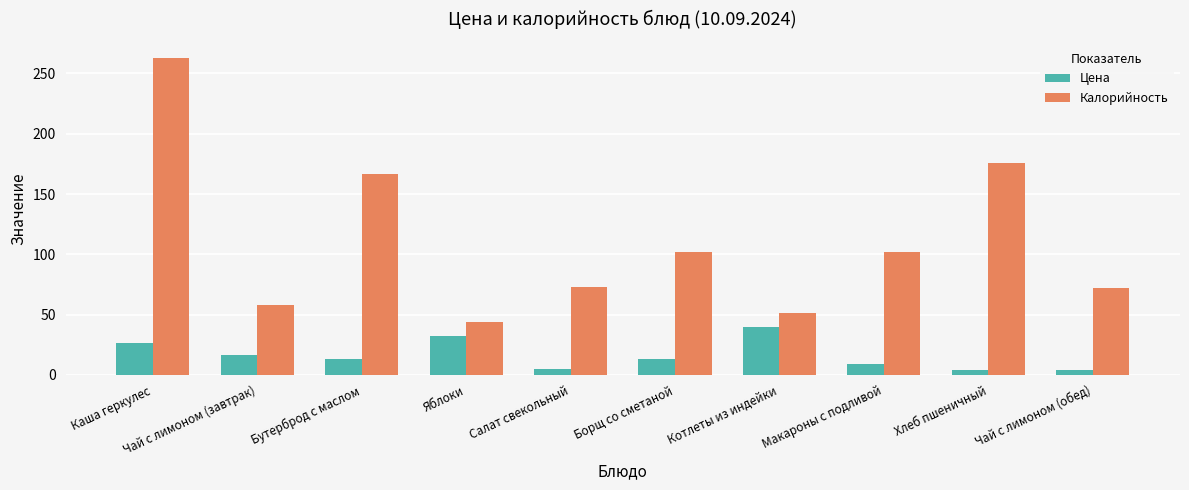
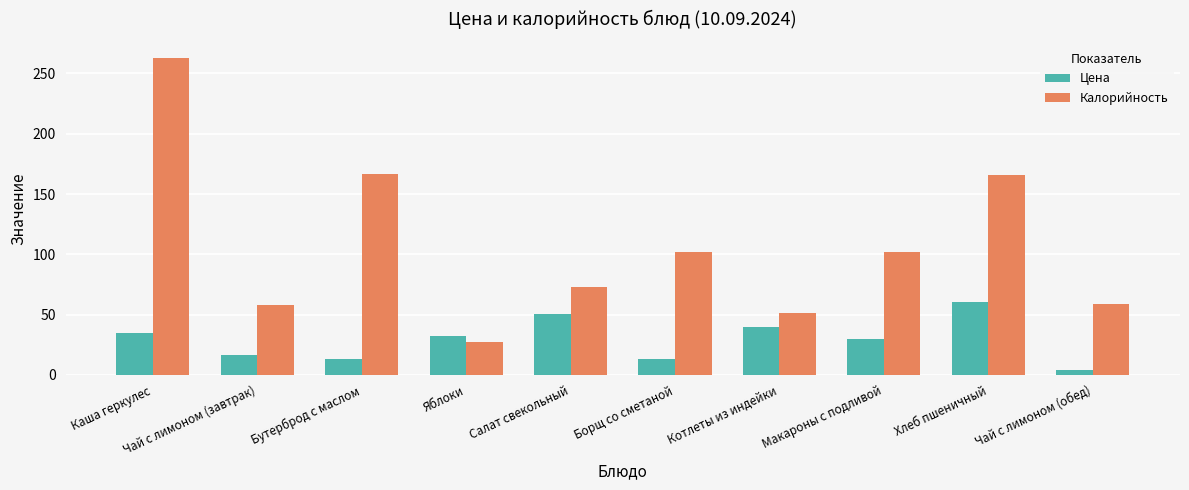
  {
    "Цена": {
-     "Каша геркулес": 26,
+     "Каша геркулес": 35,
      "Чай с лимоном (завтрак)": 17,
      "Бутерброд с маслом": 13,
      "Яблоки": 32,
-     "Салат свекольный": 5,
+     "Салат свекольный": 51,
      "Борщ со сметаной": 13,
      "Котлеты из индейки": 40,
-     "Макароны с подливой": 9,
-     "Хлеб пшеничный": 4,
+     "Макароны с подливой": 30,
+     "Хлеб пшеничный": 60,
      "Чай с лимоном (обед)": 4
    },
    "Калорийность": {
      "Каша геркулес": 263,
      "Чай с лимоном (завтрак)": 58,
      "Бутерброд с маслом": 167,
-     "Яблоки": 44,
+     "Яблоки": 27,
      "Салат свекольный": 73,
      "Борщ со сметаной": 102,
      "Котлеты из индейки": 51,
      "Макароны с подливой": 102,
-     "Хлеб пшеничный": 176,
-     "Чай с лимоном (обед)": 72
+     "Хлеб пшеничный": 166,
+     "Чай с лимоном (обед)": 59
    }
  }
